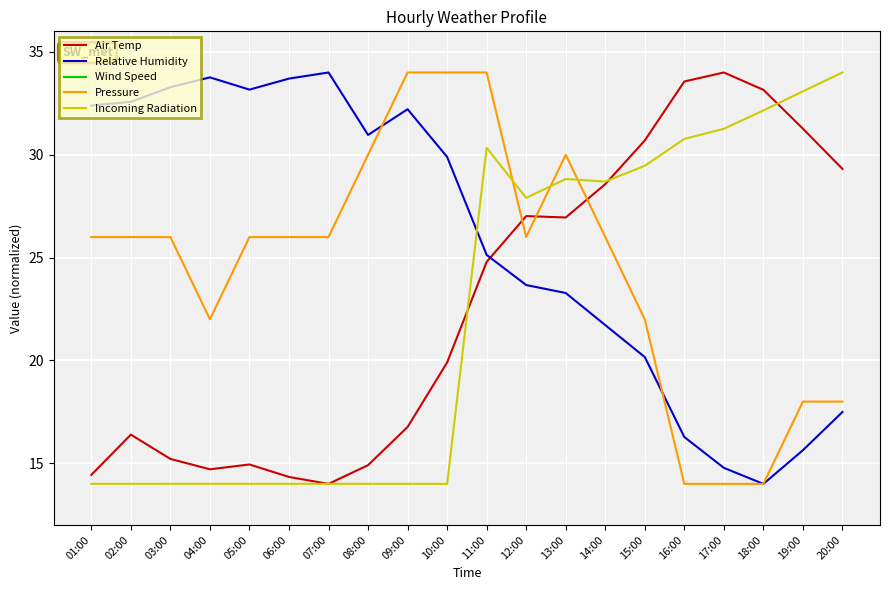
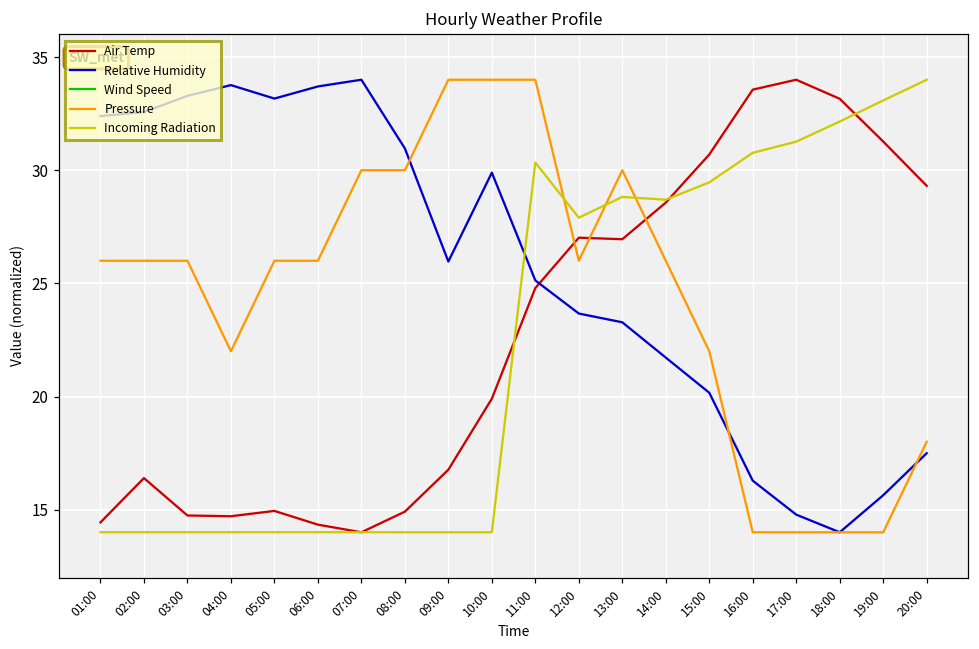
  {
    "Air Temp": {
      "01:00": 14.4,
      "02:00": 16.4,
-     "03:00": 15.2,
+     "03:00": 14.7,
      "04:00": 14.7,
      "05:00": 14.9,
      "06:00": 14.3,
      "08:00": 14.9,
      "09:00": 16.8,
      "10:00": 19.9,
      "11:00": 24.8,
      "12:00": 27.0,
      "13:00": 27.0,
      "14:00": 28.6,
      "15:00": 30.7,
      "16:00": 33.6,
      "17:00": 34.0,
      "18:00": 33.2,
      "19:00": 31.3,
      "20:00": 29.3
    },
    "Relative Humidity": {
      "04:00": 33.8,
      "05:00": 33.2,
      "06:00": 33.7,
      "07:00": 34.0,
      "08:00": 31.0,
-     "09:00": 32.2,
+     "09:00": 26.0,
      "10:00": 29.9,
      "11:00": 25.1,
      "12:00": 23.7,
      "13:00": 23.3,
      "14:00": 21.7,
      "15:00": 20.2,
      "16:00": 16.3,
      "17:00": 14.8,
      "19:00": 15.6,
      "20:00": 17.5
    },
    "Pressure": {
      "01:00": 26.0,
      "02:00": 26.0,
      "03:00": 26.0,
      "04:00": 22.0,
      "05:00": 26.0,
      "06:00": 26.0,
-     "07:00": 26.0,
+     "07:00": 30.0,
      "08:00": 30.0,
      "09:00": 34.0,
      "10:00": 34.0,
      "11:00": 34.0,
      "12:00": 26.0,
      "13:00": 30.0,
      "14:00": 26.0,
      "15:00": 22.0,
      "16:00": 14.0,
      "17:00": 14.0,
-     "19:00": 18.0,
+     "19:00": 14.0,
      "20:00": 18.0
    },
    "Incoming Radiation": {
      "01:00": 14.0,
      "02:00": 14.0,
      "03:00": 14.0,
      "04:00": 14.0,
      "05:00": 14.0,
      "06:00": 14.0,
      "08:00": 14.0,
      "09:00": 14.0,
      "10:00": 14.0,
      "11:00": 30.3,
      "12:00": 27.9,
      "13:00": 28.8,
      "14:00": 28.7,
      "15:00": 29.5,
      "16:00": 30.8,
      "17:00": 31.3,
      "18:00": 32.2,
      "19:00": 33.1,
      "20:00": 34.0
    }
  }
